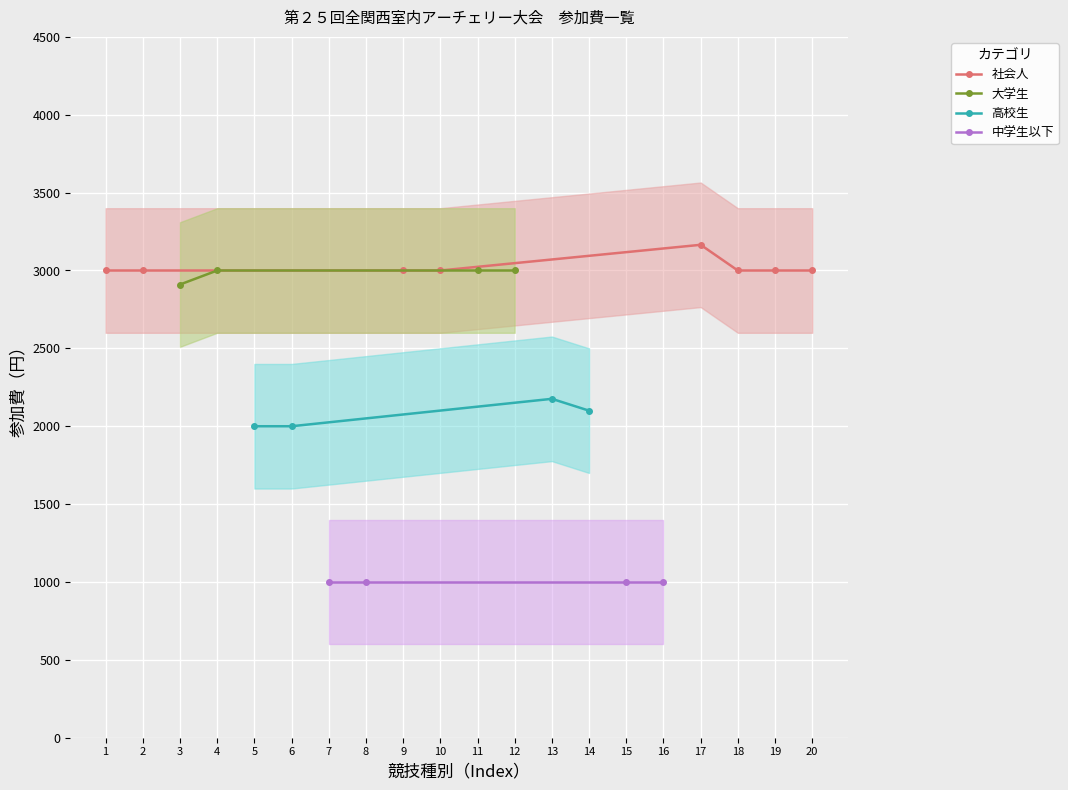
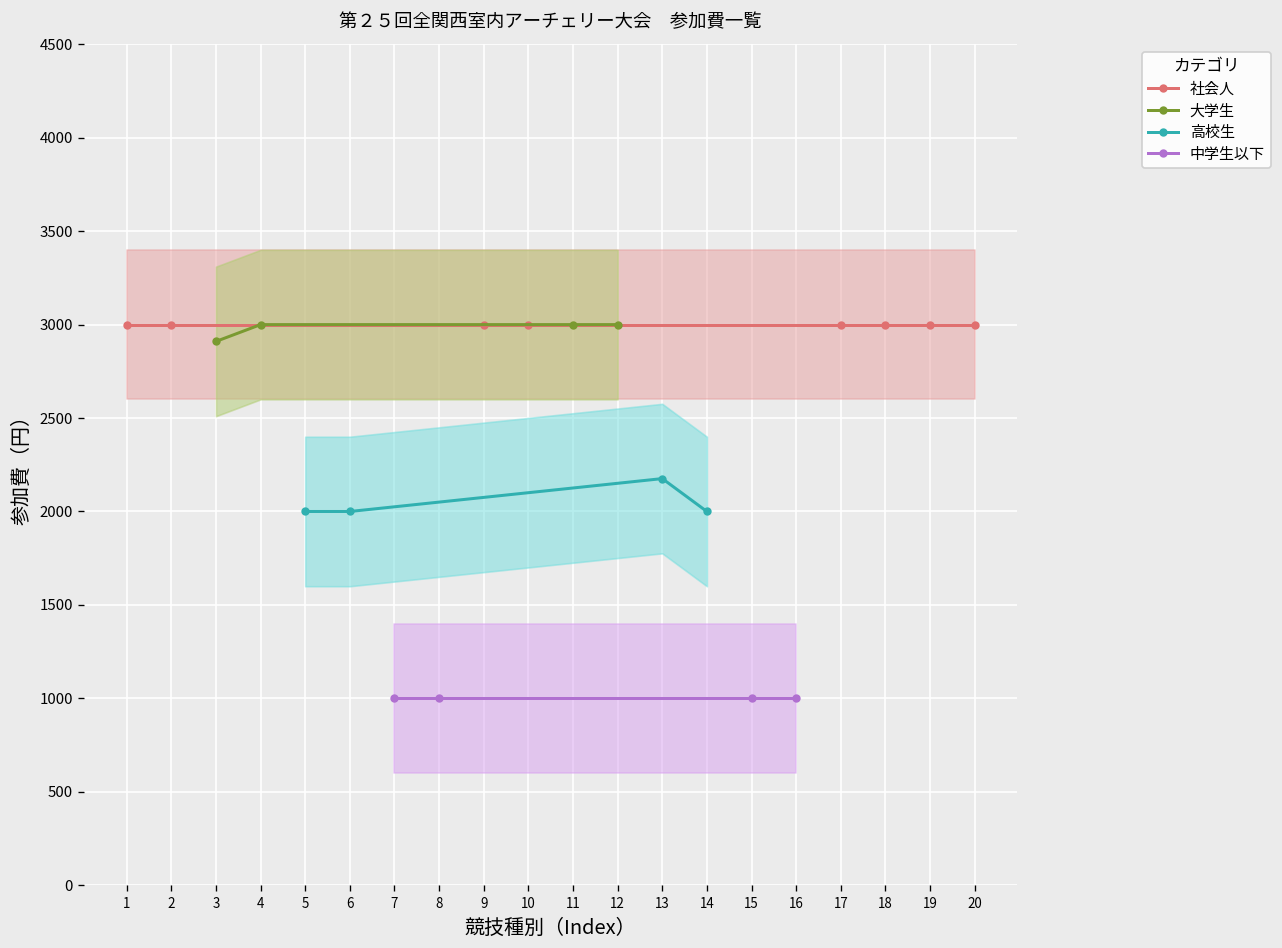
  {
    "社会人": {
      "1": 3000,
      "2": 3000,
      "9": 3000,
      "10": 3000,
-     "17": 3170,
+     "17": 3000,
      "18": 3000,
      "19": 3000,
      "20": 3000
    },
    "大学生": {
      "3": 2910,
      "4": 3000,
      "11": 3000,
      "12": 3000
    },
    "高校生": {
      "5": 2000,
      "6": 2000,
      "13": 2180,
-     "14": 2100
+     "14": 2000
    },
    "中学生以下": {
      "7": 1000,
      "8": 1000,
      "15": 1000,
      "16": 1000
    }
  }
